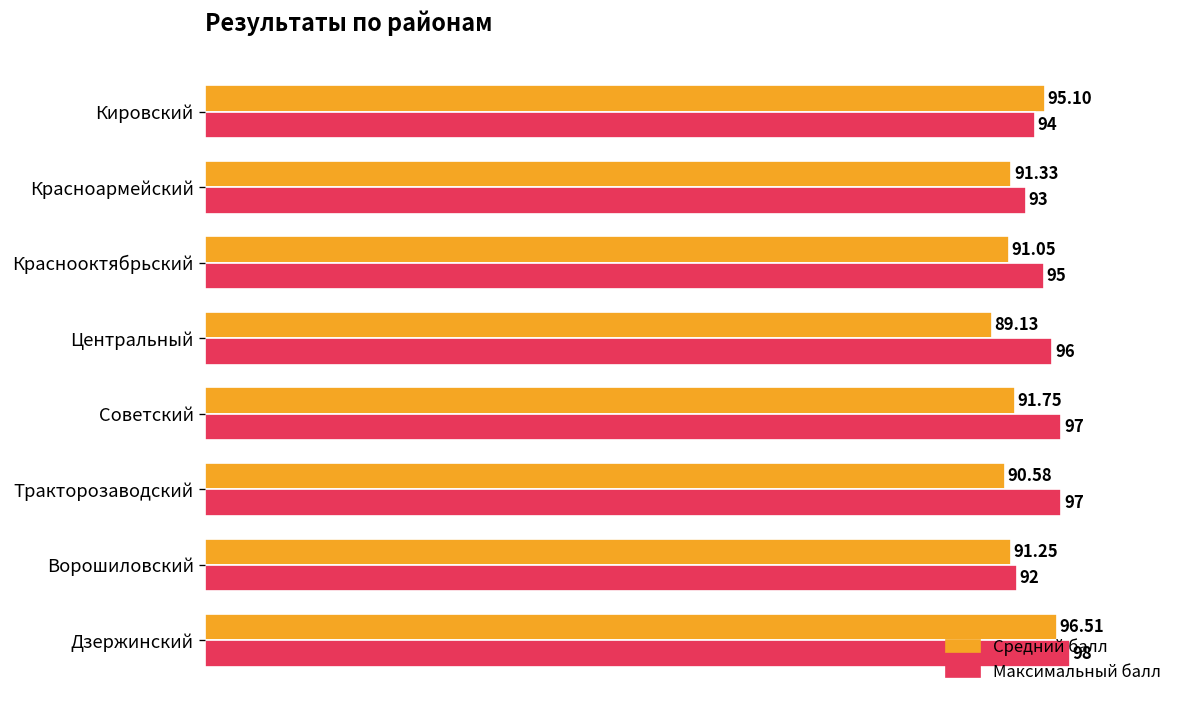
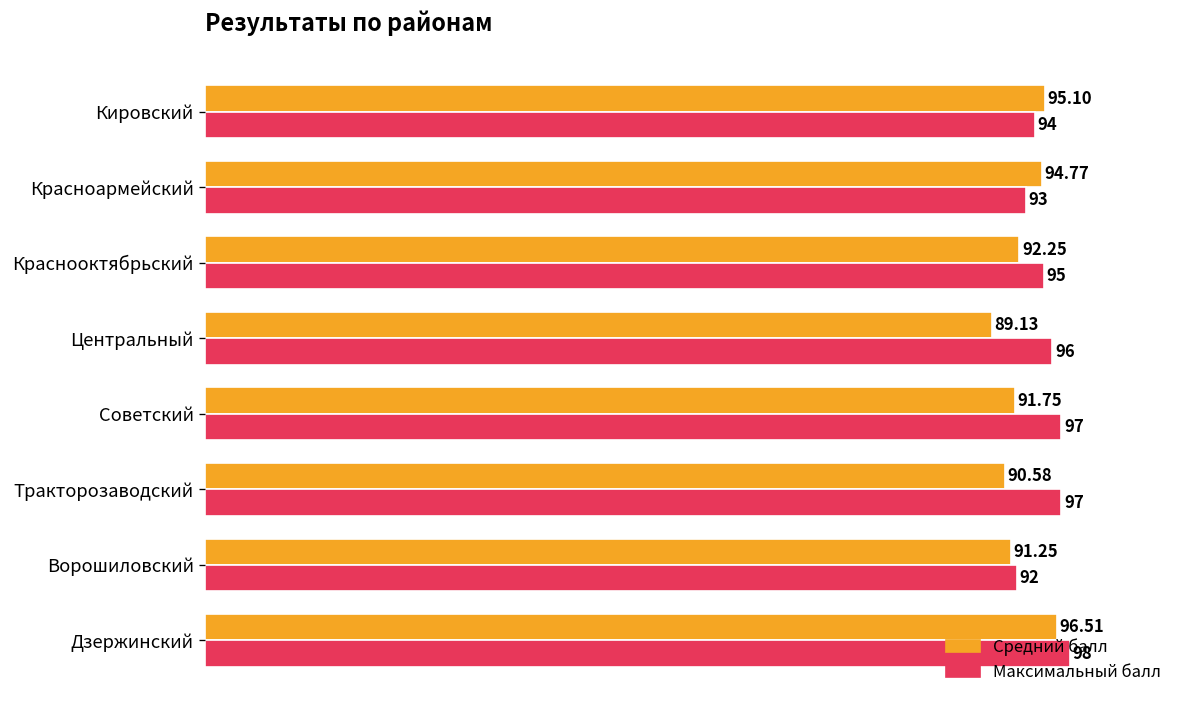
  {
    "Средний балл": {
      "Кировский": 95.10,
-     "Красноармейский": 91.33,
-     "Краснооктябрьский": 91.05,
+     "Красноармейский": 94.77,
+     "Краснооктябрьский": 92.25,
      "Центральный": 89.13,
      "Советский": 91.75,
      "Тракторозаводский": 90.58,
      "Ворошиловский": 91.25,
      "Дзержинский": 96.51
    },
    "Максимальный балл": {
      "Кировский": 94,
      "Красноармейский": 93,
      "Краснооктябрьский": 95,
      "Центральный": 96,
      "Советский": 97,
      "Тракторозаводский": 97,
      "Ворошиловский": 92,
      "Дзержинский": 98
    }
  }
